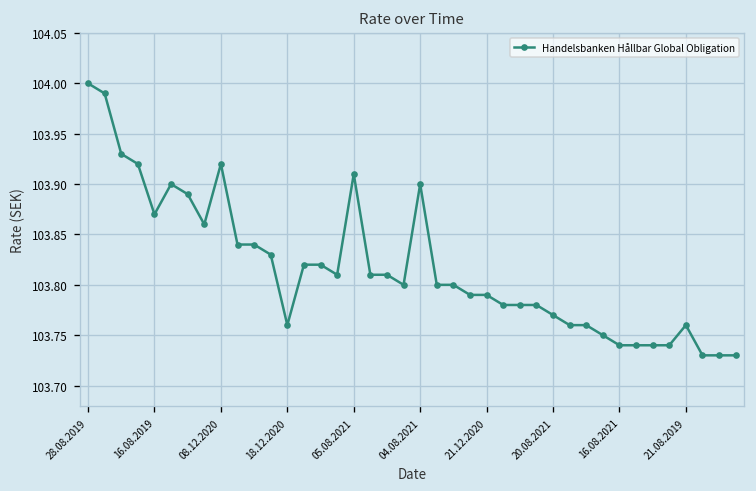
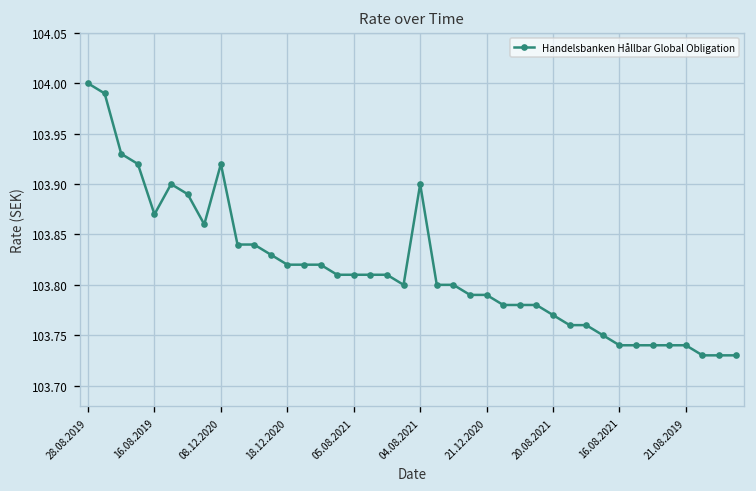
  {
    "28.08.2019": 104.00,
    "16.08.2019": 103.87,
    "08.12.2020": 103.92,
-   "18.12.2020": 103.76,
-   "05.08.2021": 103.91,
+   "18.12.2020": 103.82,
+   "05.08.2021": 103.81,
    "04.08.2021": 103.90,
    "21.12.2020": 103.79,
    "20.08.2021": 103.77,
    "16.08.2021": 103.74,
-   "21.08.2019": 103.76
+   "21.08.2019": 103.74
  }
